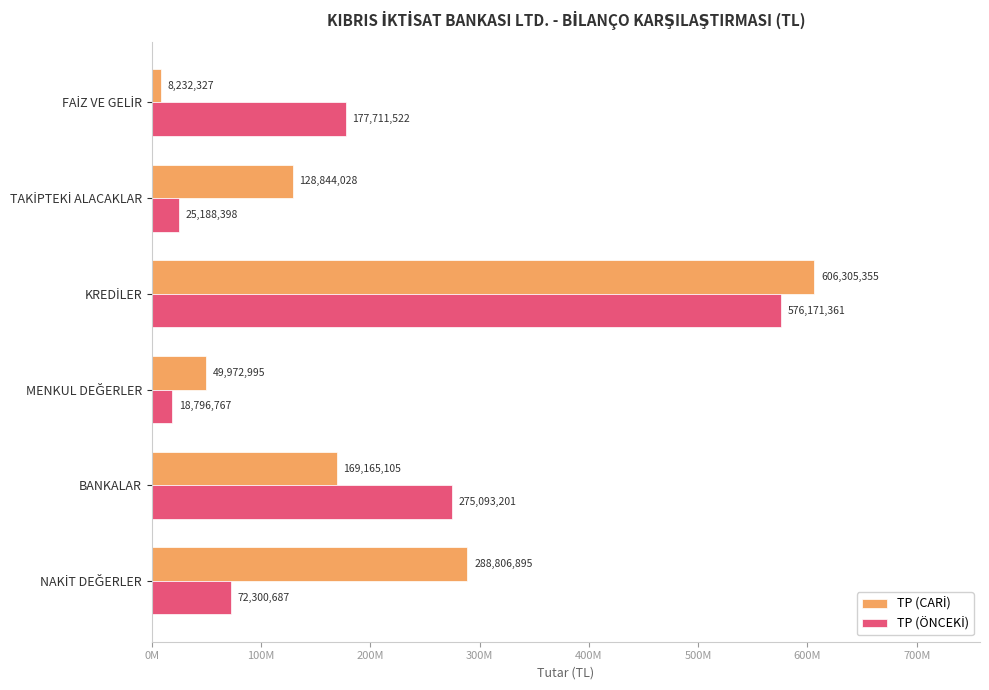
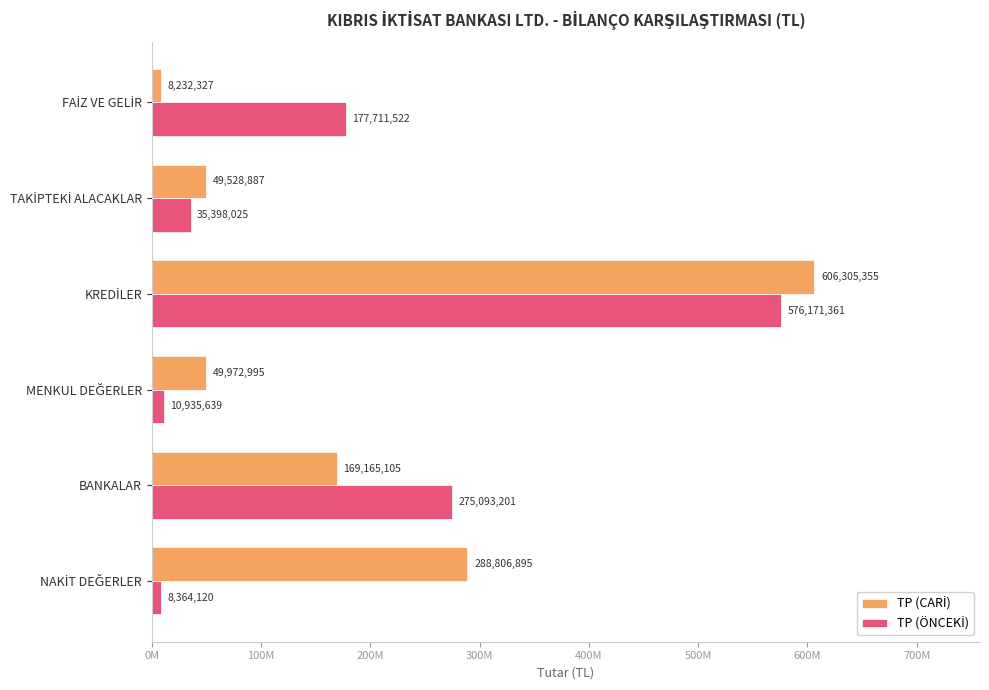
  {
    "TP (CARİ)": {
      "FAİZ VE GELİR": "8,232,327",
-     "TAKİPTEKİ ALACAKLAR": "128,844,028",
+     "TAKİPTEKİ ALACAKLAR": "49,528,887",
      "KREDİLER": "606,305,355",
      "MENKUL DEĞERLER": "49,972,995",
      "BANKALAR": "169,165,105",
      "NAKİT DEĞERLER": "288,806,895"
    },
    "TP (ÖNCEKİ)": {
      "FAİZ VE GELİR": "177,711,522",
-     "TAKİPTEKİ ALACAKLAR": "25,188,398",
+     "TAKİPTEKİ ALACAKLAR": "35,398,025",
      "KREDİLER": "576,171,361",
-     "MENKUL DEĞERLER": "18,796,767",
+     "MENKUL DEĞERLER": "10,935,639",
      "BANKALAR": "275,093,201",
-     "NAKİT DEĞERLER": "72,300,687"
+     "NAKİT DEĞERLER": "8,364,120"
    }
  }
